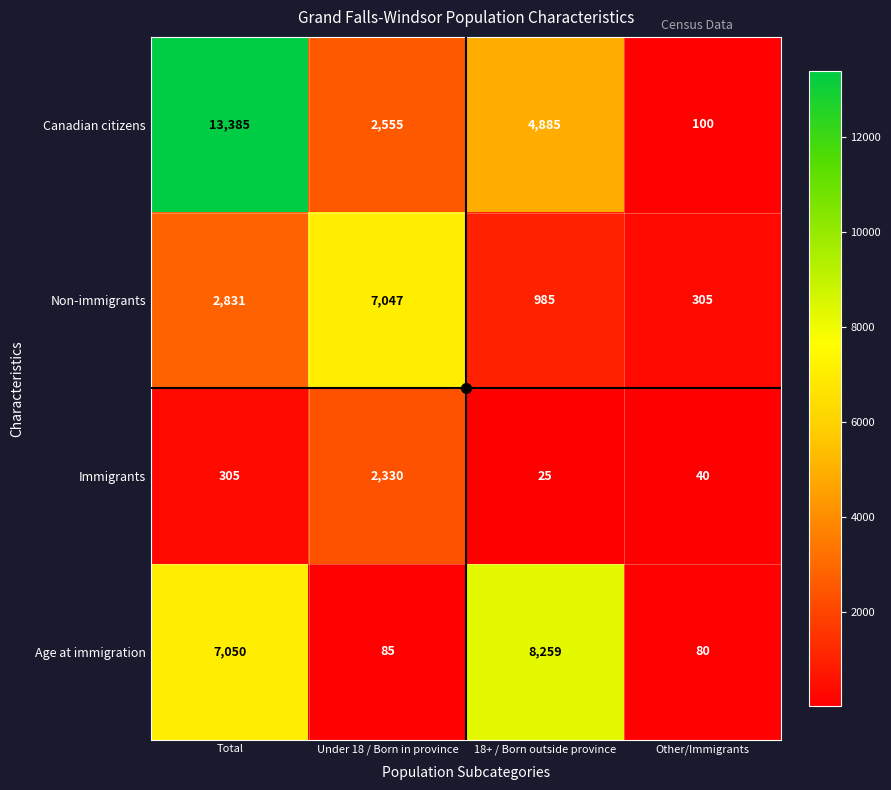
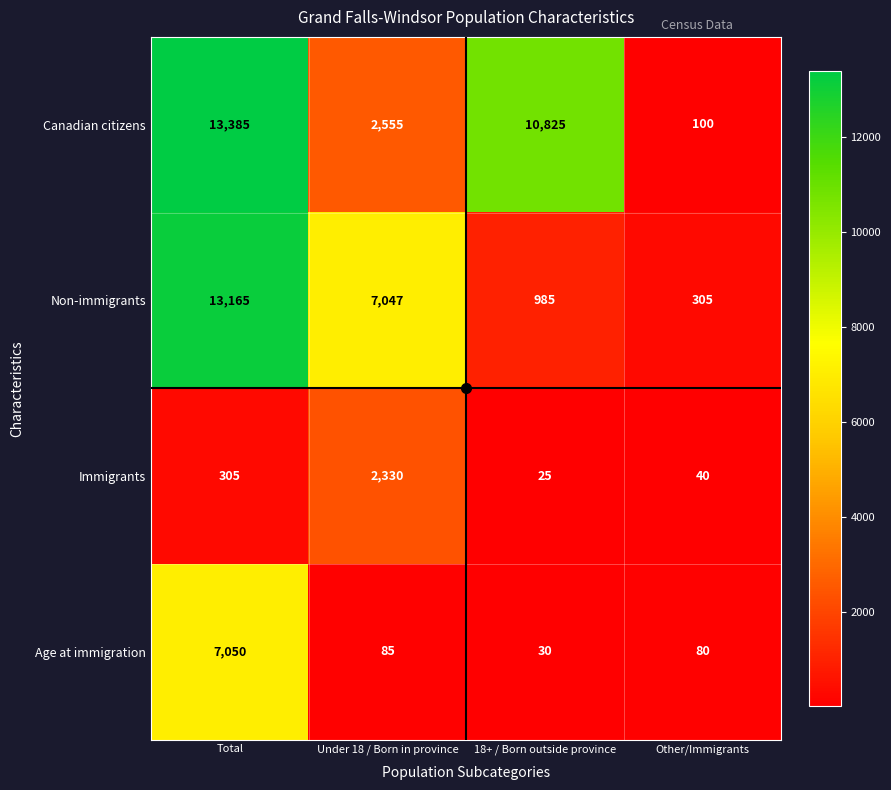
  {
    "Canadian citizens": {
      "Total": "13,385",
      "Under 18 / Born in province": "2,555",
-     "18+ / Born outside province": "4,885",
+     "18+ / Born outside province": "10,825",
      "Other/Immigrants": "100"
    },
    "Non-immigrants": {
-     "Total": "2,831",
+     "Total": "13,165",
      "Under 18 / Born in province": "7,047",
      "18+ / Born outside province": "985",
      "Other/Immigrants": "305"
    },
    "Immigrants": {
      "Total": "305",
      "Under 18 / Born in province": "2,330",
      "18+ / Born outside province": "25",
      "Other/Immigrants": "40"
    },
    "Age at immigration": {
      "Total": "7,050",
      "Under 18 / Born in province": "85",
-     "18+ / Born outside province": "8,259",
+     "18+ / Born outside province": "30",
      "Other/Immigrants": "80"
    }
  }
